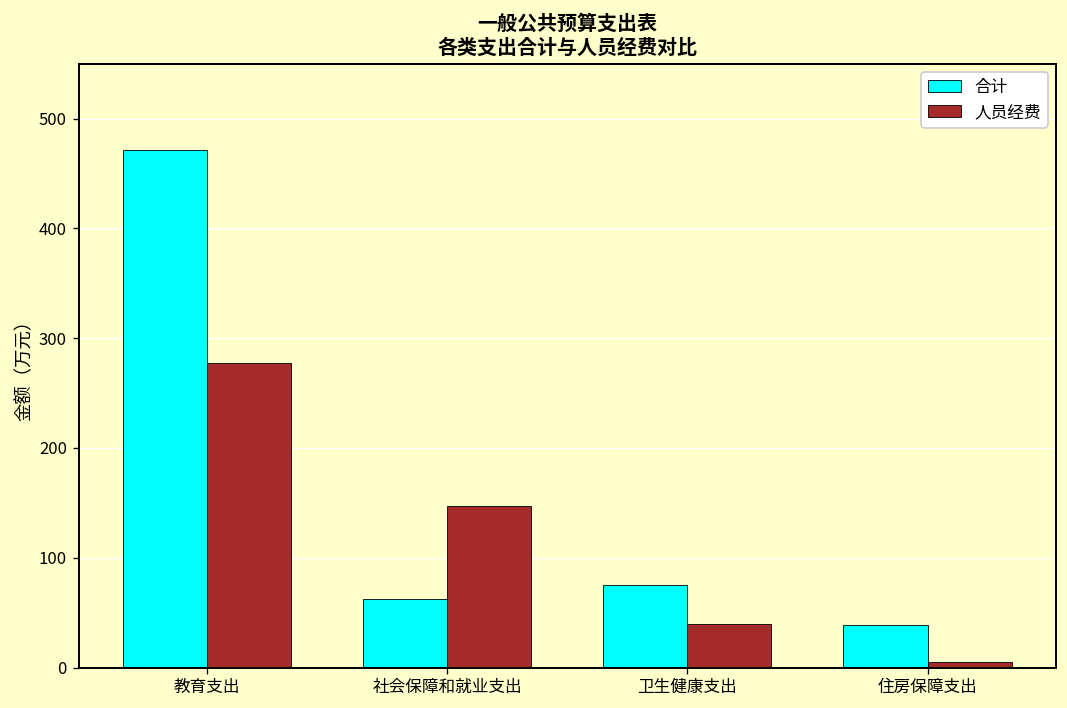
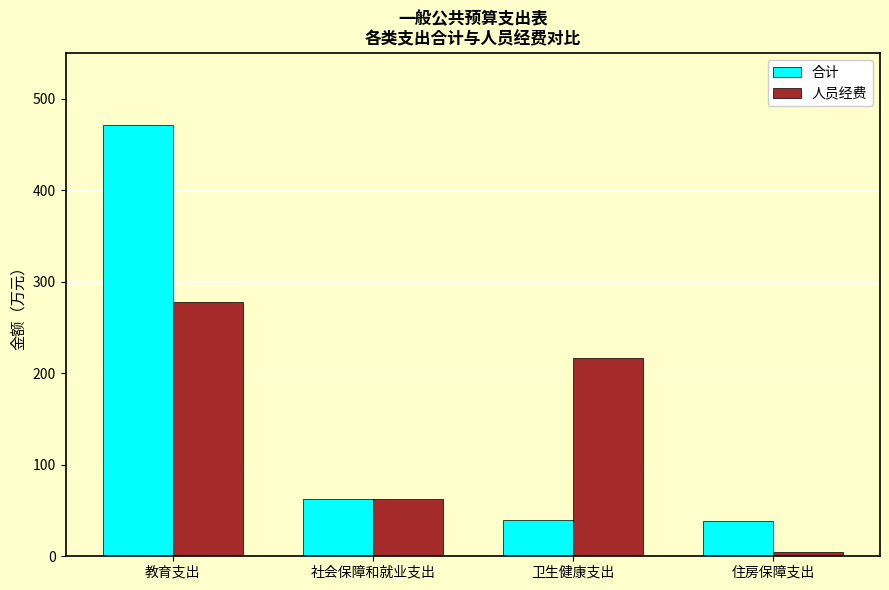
  {
    "合计": {
      "教育支出": 470,
      "社会保障和就业支出": 60,
-     "卫生健康支出": 70,
+     "卫生健康支出": 40,
      "住房保障支出": 40
    },
    "人员经费": {
      "教育支出": 280,
-     "社会保障和就业支出": 150,
-     "卫生健康支出": 40,
+     "社会保障和就业支出": 60,
+     "卫生健康支出": 220,
      "住房保障支出": 0
    }
  }
